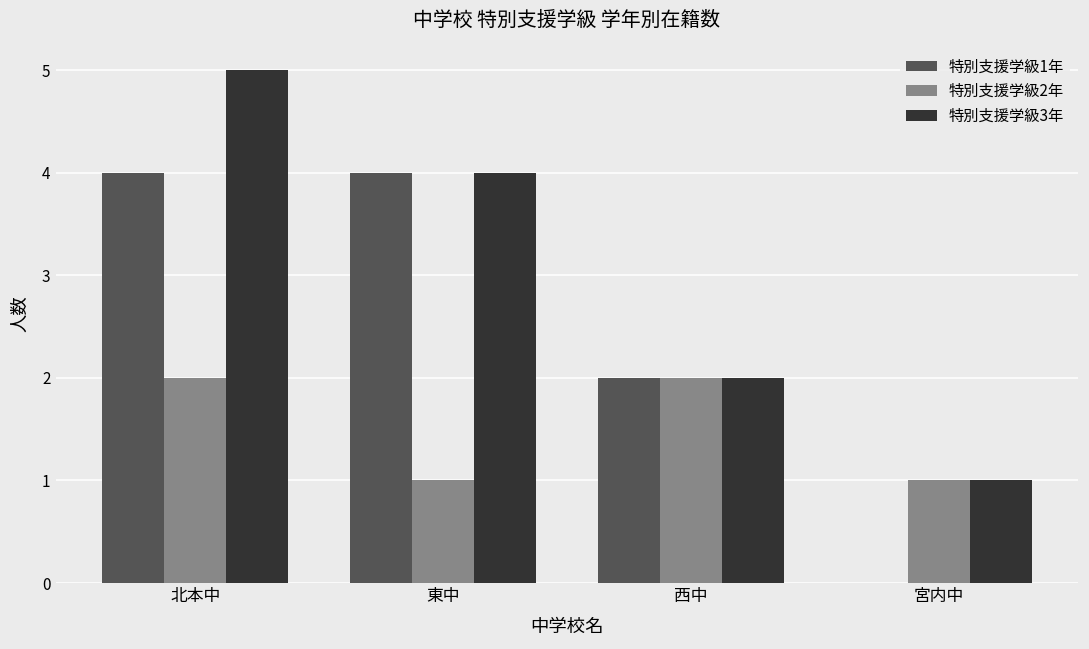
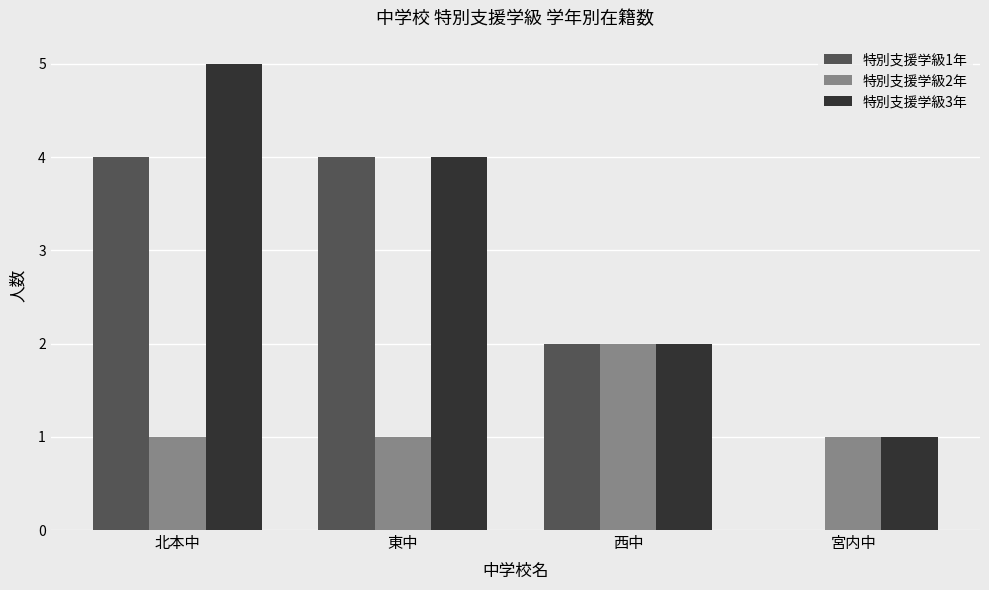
  {
    "特別支援学級2年": {
-     "北本中": 2,
+     "北本中": 1,
      "東中": 1,
      "西中": 2,
      "宮内中": 1
    }
  }
